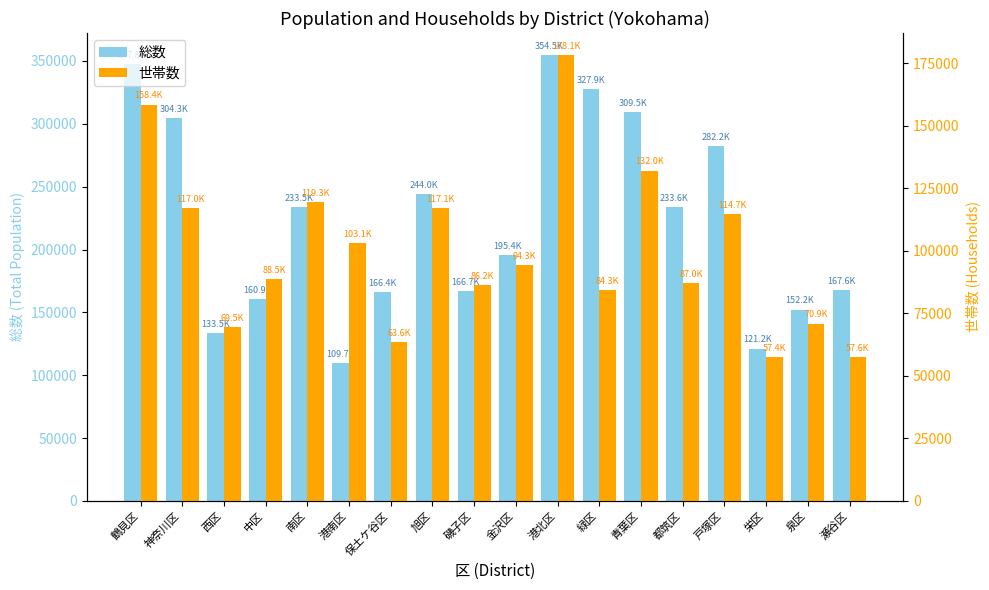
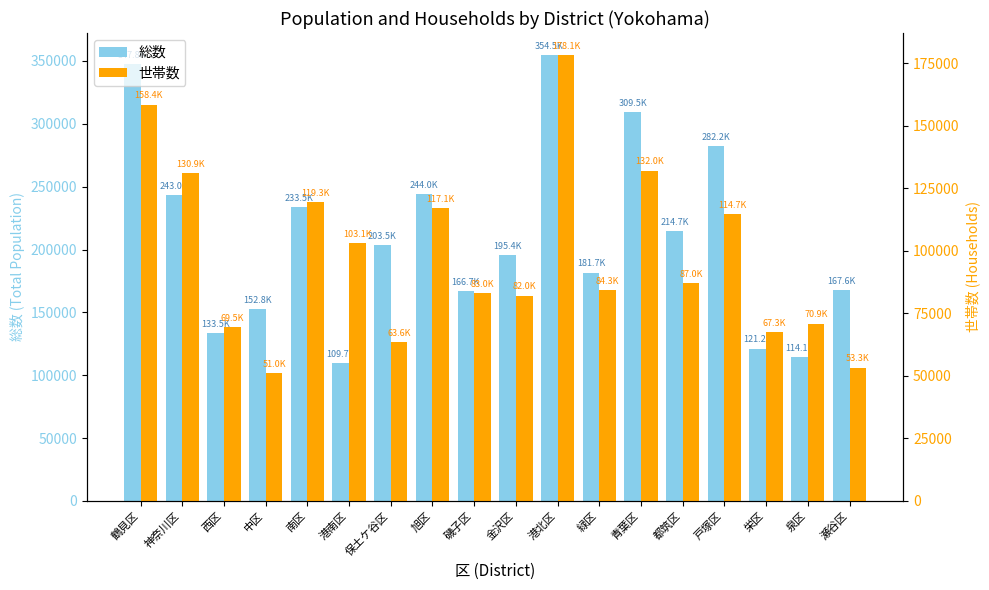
  {
    "総数": {
-     "神奈川区": "304.3K",
+     "神奈川区": "243.0K",
      "西区": "133.5K",
-     "中区": "160.9K",
+     "中区": "152.8K",
      "港南区": "109.7K",
-     "保土ケ谷区": "166.4K",
+     "保土ケ谷区": "203.5K",
      "旭区": "244.0K",
      "金沢区": "195.4K",
-     "緑区": "327.9K",
+     "緑区": "181.7K",
      "青葉区": "309.5K",
-     "都筑区": "233.6K",
+     "都筑区": "214.7K",
      "戸塚区": "282.2K",
      "栄区": "121.2K",
-     "泉区": "152.2K",
+     "泉区": "114.1K",
      "瀬谷区": "167.6K"
    },
    "世帯数": {
      "鶴見区": "158.4K",
-     "神奈川区": "117.0K",
+     "神奈川区": "130.9K",
      "西区": "69.5K",
-     "中区": "88.5K",
+     "中区": "51.0K",
      "港南区": "103.1K",
      "保土ケ谷区": "63.6K",
      "旭区": "117.1K",
-     "磯子区": "86.2K",
-     "金沢区": "94.3K",
+     "磯子区": "83.0K",
+     "金沢区": "82.0K",
      "緑区": "84.3K",
      "青葉区": "132.0K",
      "都筑区": "87.0K",
      "戸塚区": "114.7K",
-     "栄区": "57.4K",
+     "栄区": "67.3K",
      "泉区": "70.9K",
-     "瀬谷区": "57.6K"
+     "瀬谷区": "53.3K"
    }
  }
